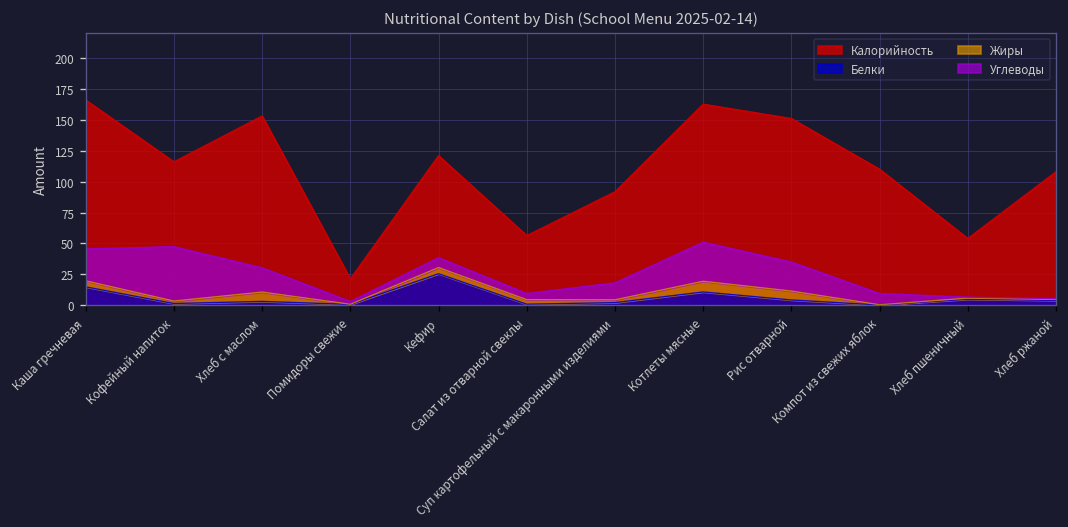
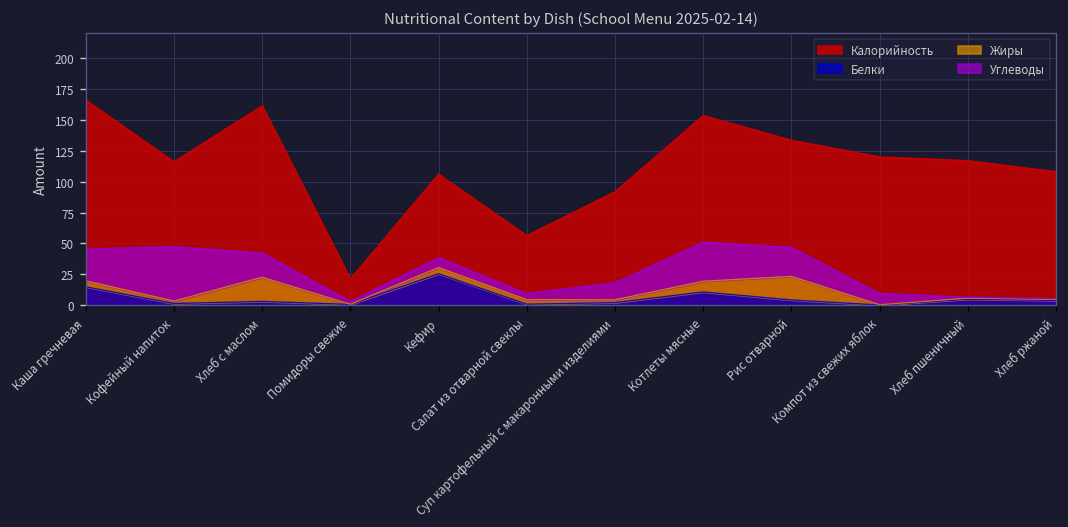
  {
    "Белки": {
      "Каша гречневая": 15,
      "Хлеб с маслом": 3,
      "Кефир": 26,
      "Салат из отварной свеклы": 1,
      "Котлеты мясные": 11,
      "Рис отварной": 4
    },
    "Калорийность": {
      "Каша гречневая": 166,
      "Кофейный напиток": 116,
-     "Хлеб с маслом": 153,
+     "Хлеб с маслом": 161,
      "Помидоры свежие": 21,
-     "Кефир": 121,
+     "Кефир": 106,
      "Салат из отварной свеклы": 56,
      "Суп картофельный с макаронными изделиями": 92,
-     "Котлеты мясные": 163,
-     "Рис отварной": 151,
-     "Компот из свежих яблок": 110,
-     "Хлеб пшеничный": 54,
+     "Котлеты мясные": 153,
+     "Рис отварной": 134,
+     "Компот из свежих яблок": 120,
+     "Хлеб пшеничный": 117,
      "Хлеб ржаной": 108
    },
    "Жиры": {
      "Каша гречневая": 5,
-     "Хлеб с маслом": 8,
+     "Хлеб с маслом": 20,
      "Кефир": 5,
      "Салат из отварной свеклы": 4,
      "Котлеты мясные": 9,
-     "Рис отварной": 7
+     "Рис отварной": 19
    },
    "Углеводы": {
      "Каша гречневая": 26,
      "Кофейный напиток": 44,
      "Хлеб с маслом": 20,
      "Кефир": 8,
      "Салат из отварной свеклы": 5,
      "Суп картофельный с макаронными изделиями": 14,
      "Котлеты мясные": 32,
      "Рис отварной": 24,
      "Компот из свежих яблок": 9
    }
  }
